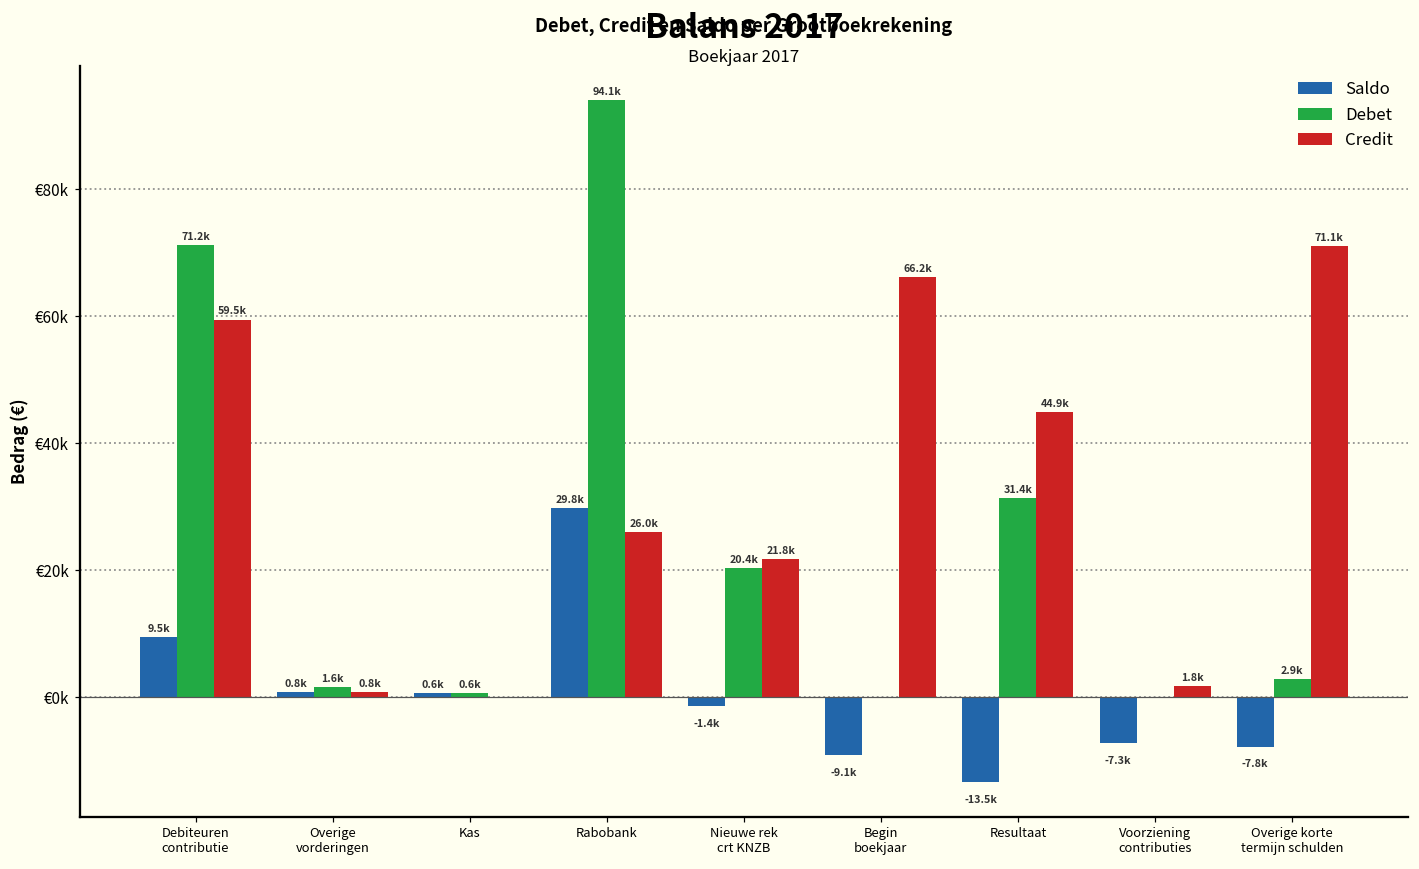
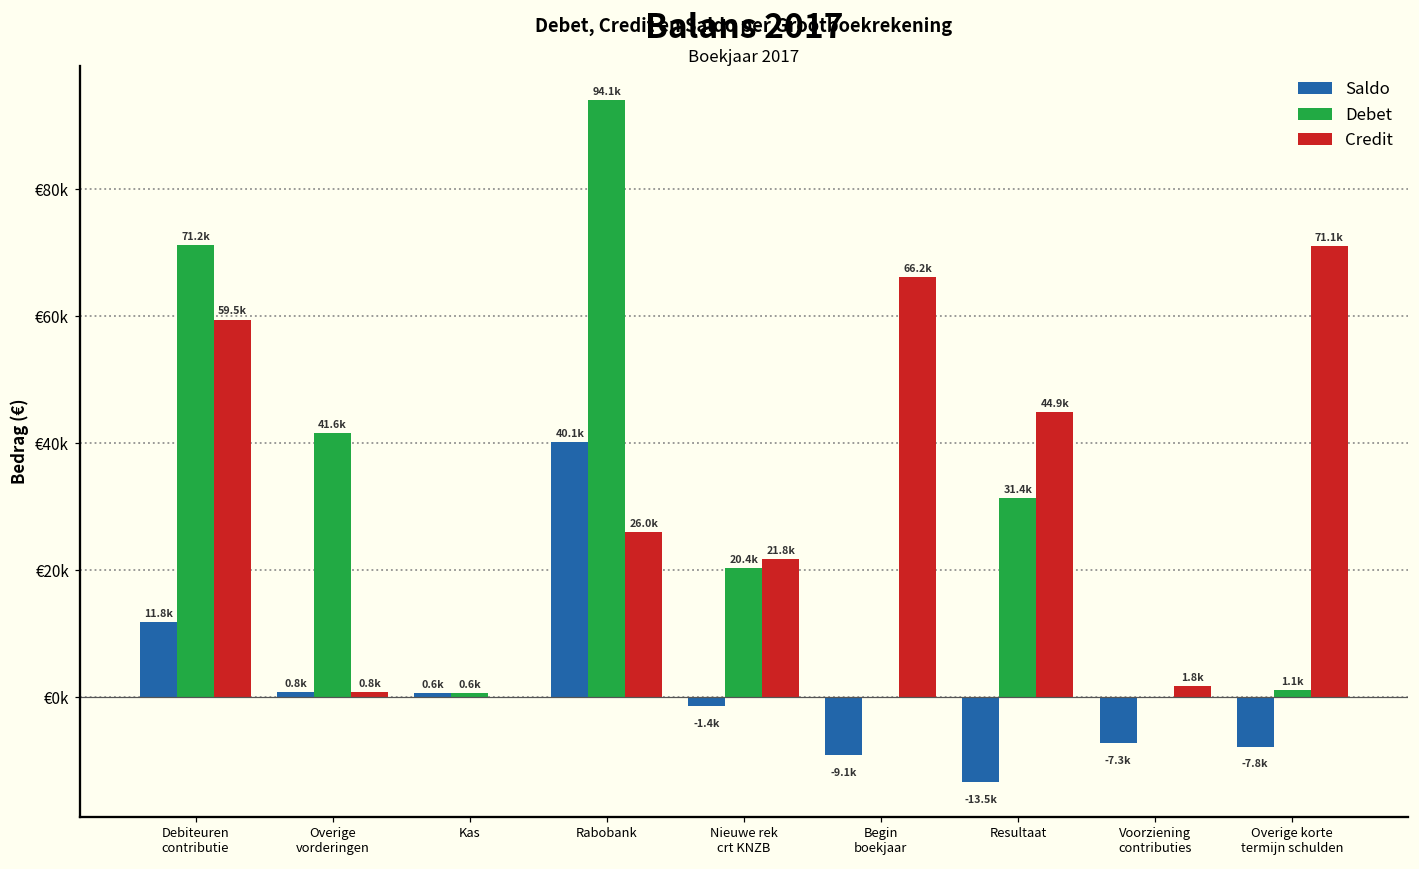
  {
    "Saldo": {
-     "Debiteuren contributie": "9.5k",
+     "Debiteuren contributie": "11.8k",
      "Overige vorderingen": "0.8k",
      "Kas": "0.6k",
-     "Rabobank": "29.8k",
+     "Rabobank": "40.1k",
      "Nieuwe rek crt KNZB": "-1.4k",
      "Begin boekjaar": "-9.1k",
      "Resultaat": "-13.5k",
      "Voorziening contributies": "-7.3k",
      "Overige korte termijn schulden": "-7.8k"
    },
    "Debet": {
      "Debiteuren contributie": "71.2k",
-     "Overige vorderingen": "1.6k",
+     "Overige vorderingen": "41.6k",
      "Kas": "0.6k",
      "Rabobank": "94.1k",
      "Nieuwe rek crt KNZB": "20.4k",
      "Resultaat": "31.4k",
-     "Overige korte termijn schulden": "2.9k"
+     "Overige korte termijn schulden": "1.1k"
    },
    "Credit": {
      "Debiteuren contributie": "59.5k",
      "Overige vorderingen": "0.8k",
      "Rabobank": "26.0k",
      "Nieuwe rek crt KNZB": "21.8k",
      "Begin boekjaar": "66.2k",
      "Resultaat": "44.9k",
      "Voorziening contributies": "1.8k",
      "Overige korte termijn schulden": "71.1k"
    }
  }
